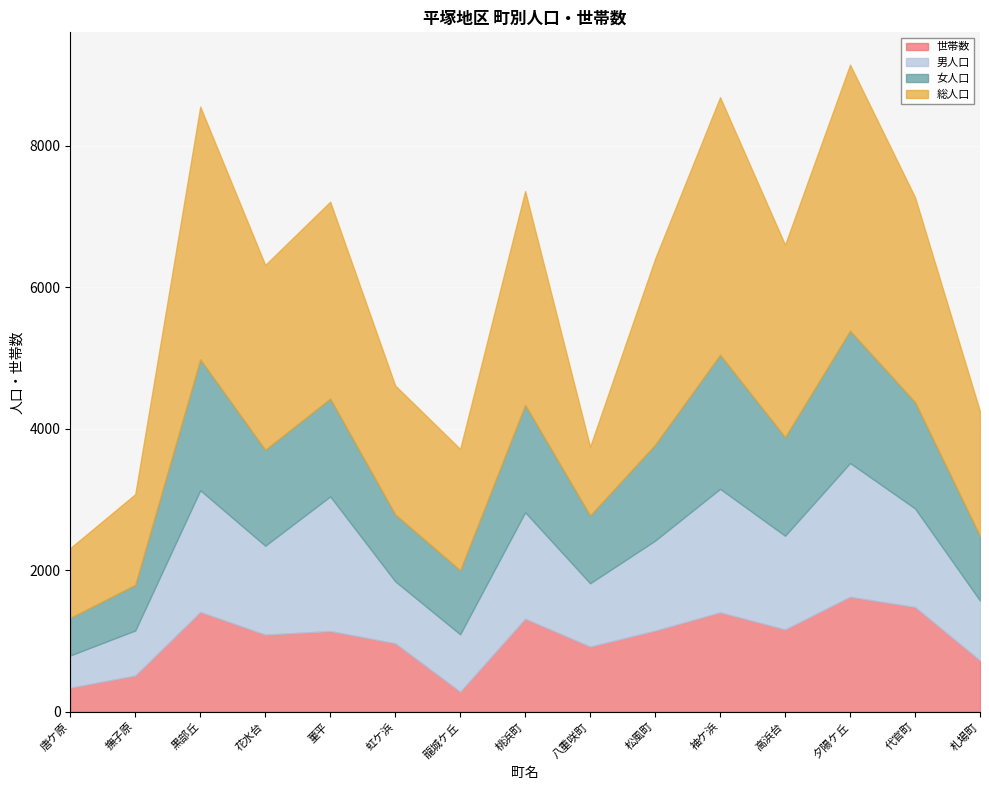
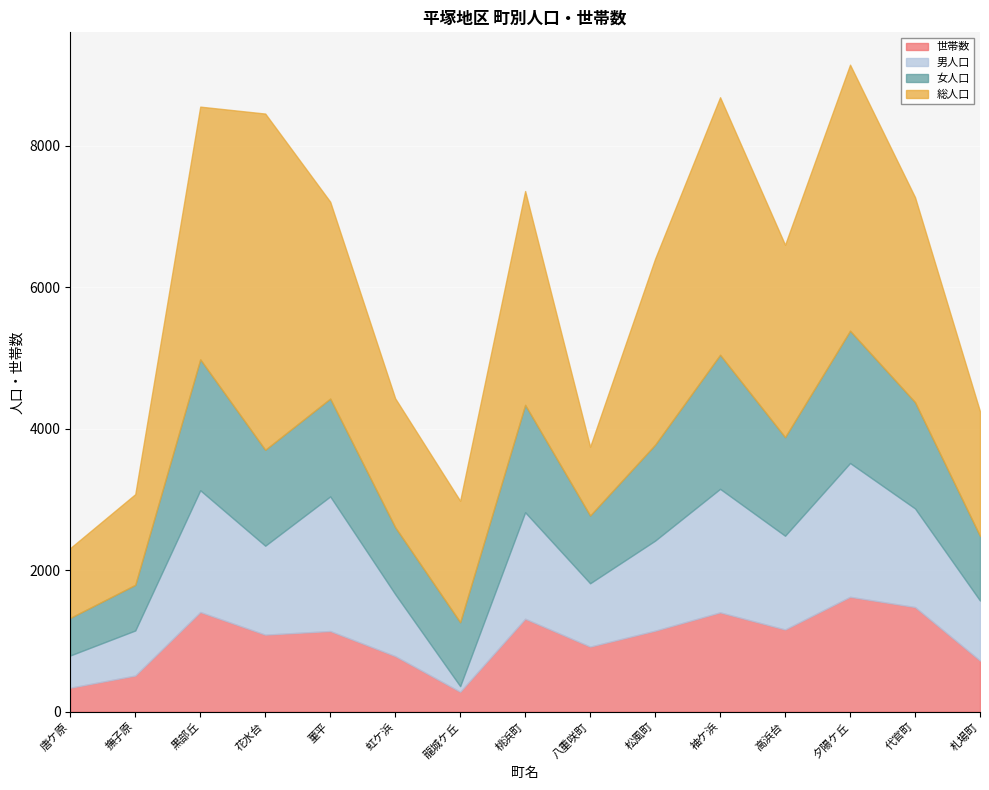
  {
    "世帯数": {
      "唐ケ原": 300,
      "撫子原": 500,
      "黒部丘": 1400,
      "花水台": 1100,
      "菫平": 1100,
-     "虹ケ浜": 1000,
+     "虹ケ浜": 800,
      "龍城ケ丘": 300,
      "桃浜町": 1300,
      "八重咲町": 900,
      "松風町": 1100,
      "袖ケ浜": 1400,
      "高浜台": 1200,
      "夕陽ケ丘": 1600,
      "代官町": 1500,
      "札場町": 700
    },
    "男人口": {
      "唐ケ原": 500,
      "撫子原": 600,
      "黒部丘": 1700,
      "花水台": 1300,
      "菫平": 1900,
      "虹ケ浜": 900,
-     "龍城ケ丘": 800,
+     "龍城ケ丘": 100,
      "桃浜町": 1500,
      "八重咲町": 900,
      "松風町": 1300,
      "袖ケ浜": 1700,
      "高浜台": 1300,
      "夕陽ケ丘": 1900,
      "代官町": 1400,
      "札場町": 800
    },
    "女人口": {
      "唐ケ原": 500,
      "撫子原": 600,
      "黒部丘": 1900,
      "花水台": 1400,
      "菫平": 1400,
      "虹ケ浜": 900,
      "龍城ケ丘": 900,
      "桃浜町": 1500,
      "八重咲町": 1000,
      "松風町": 1400,
      "袖ケ浜": 1900,
      "高浜台": 1400,
      "夕陽ケ丘": 1900,
      "代官町": 1500,
      "札場町": 900
    },
    "総人口": {
      "唐ケ原": 1000,
      "撫子原": 1300,
      "黒部丘": 3600,
-     "花水台": 2600,
+     "花水台": 4800,
      "菫平": 2800,
      "虹ケ浜": 1800,
      "龍城ケ丘": 1700,
      "桃浜町": 3000,
      "八重咲町": 1000,
      "松風町": 2600,
      "袖ケ浜": 3600,
      "高浜台": 2700,
      "夕陽ケ丘": 3800,
      "代官町": 2900,
      "札場町": 1800
    }
  }
